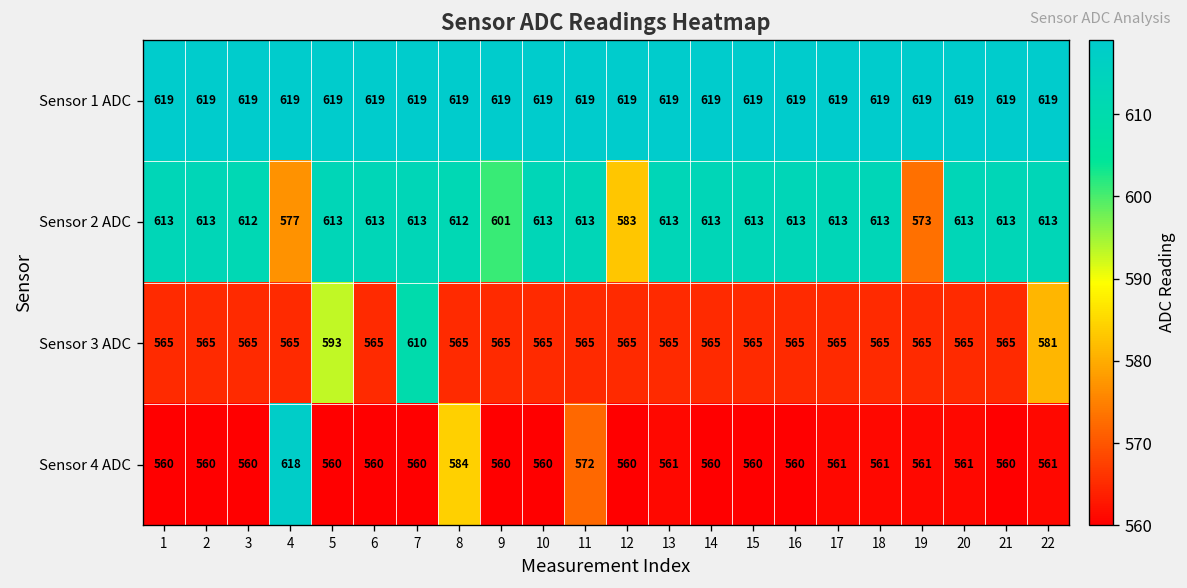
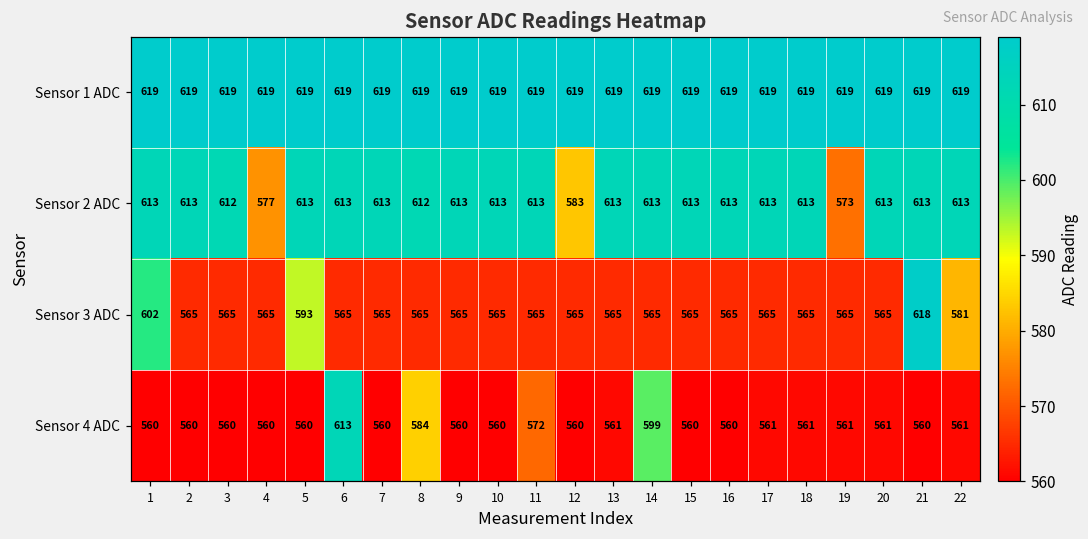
  {
    "Sensor 1 ADC": {
      "1": 619,
      "2": 619,
      "3": 619,
      "4": 619,
      "5": 619,
      "6": 619,
      "7": 619,
      "8": 619,
      "9": 619,
      "10": 619,
      "11": 619,
      "12": 619,
      "13": 619,
      "14": 619,
      "15": 619,
      "16": 619,
      "17": 619,
      "18": 619,
      "19": 619,
      "20": 619,
      "21": 619,
      "22": 619
    },
    "Sensor 2 ADC": {
      "1": 613,
      "2": 613,
      "3": 612,
      "4": 577,
      "5": 613,
      "6": 613,
      "7": 613,
      "8": 612,
-     "9": 601,
+     "9": 613,
      "10": 613,
      "11": 613,
      "12": 583,
      "13": 613,
      "14": 613,
      "15": 613,
      "16": 613,
      "17": 613,
      "18": 613,
      "19": 573,
      "20": 613,
      "21": 613,
      "22": 613
    },
    "Sensor 3 ADC": {
-     "1": 565,
+     "1": 602,
      "2": 565,
      "3": 565,
      "4": 565,
      "5": 593,
      "6": 565,
-     "7": 610,
+     "7": 565,
      "8": 565,
      "9": 565,
      "10": 565,
      "11": 565,
      "12": 565,
      "13": 565,
      "14": 565,
      "15": 565,
      "16": 565,
      "17": 565,
      "18": 565,
      "19": 565,
      "20": 565,
-     "21": 565,
+     "21": 618,
      "22": 581
    },
    "Sensor 4 ADC": {
      "1": 560,
      "2": 560,
      "3": 560,
-     "4": 618,
+     "4": 560,
      "5": 560,
-     "6": 560,
+     "6": 613,
      "7": 560,
      "8": 584,
      "9": 560,
      "10": 560,
      "11": 572,
      "12": 560,
      "13": 561,
-     "14": 560,
+     "14": 599,
      "15": 560,
      "16": 560,
      "17": 561,
      "18": 561,
      "19": 561,
      "20": 561,
      "21": 560,
      "22": 561
    }
  }
